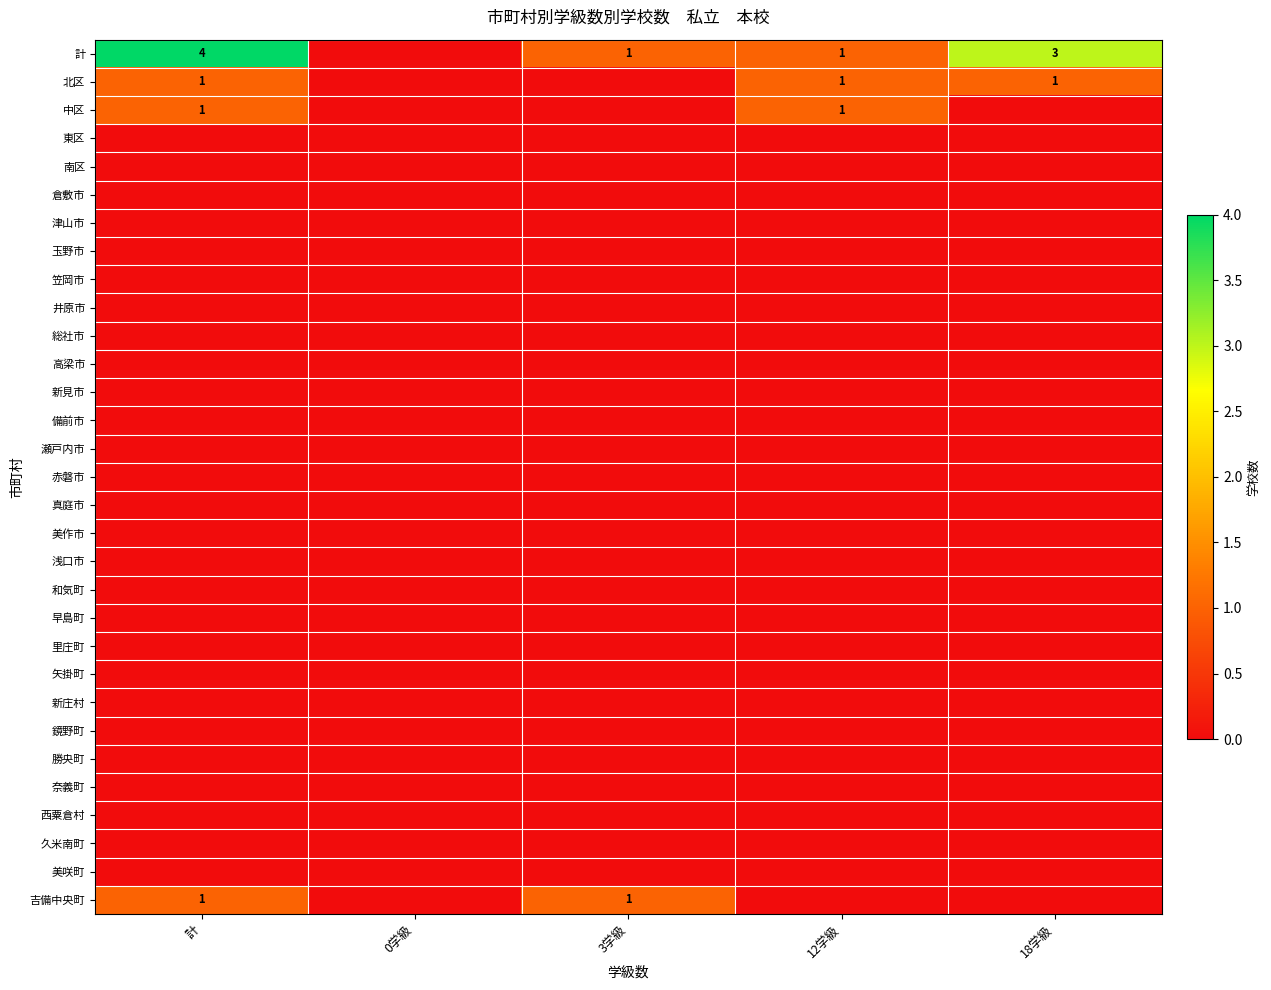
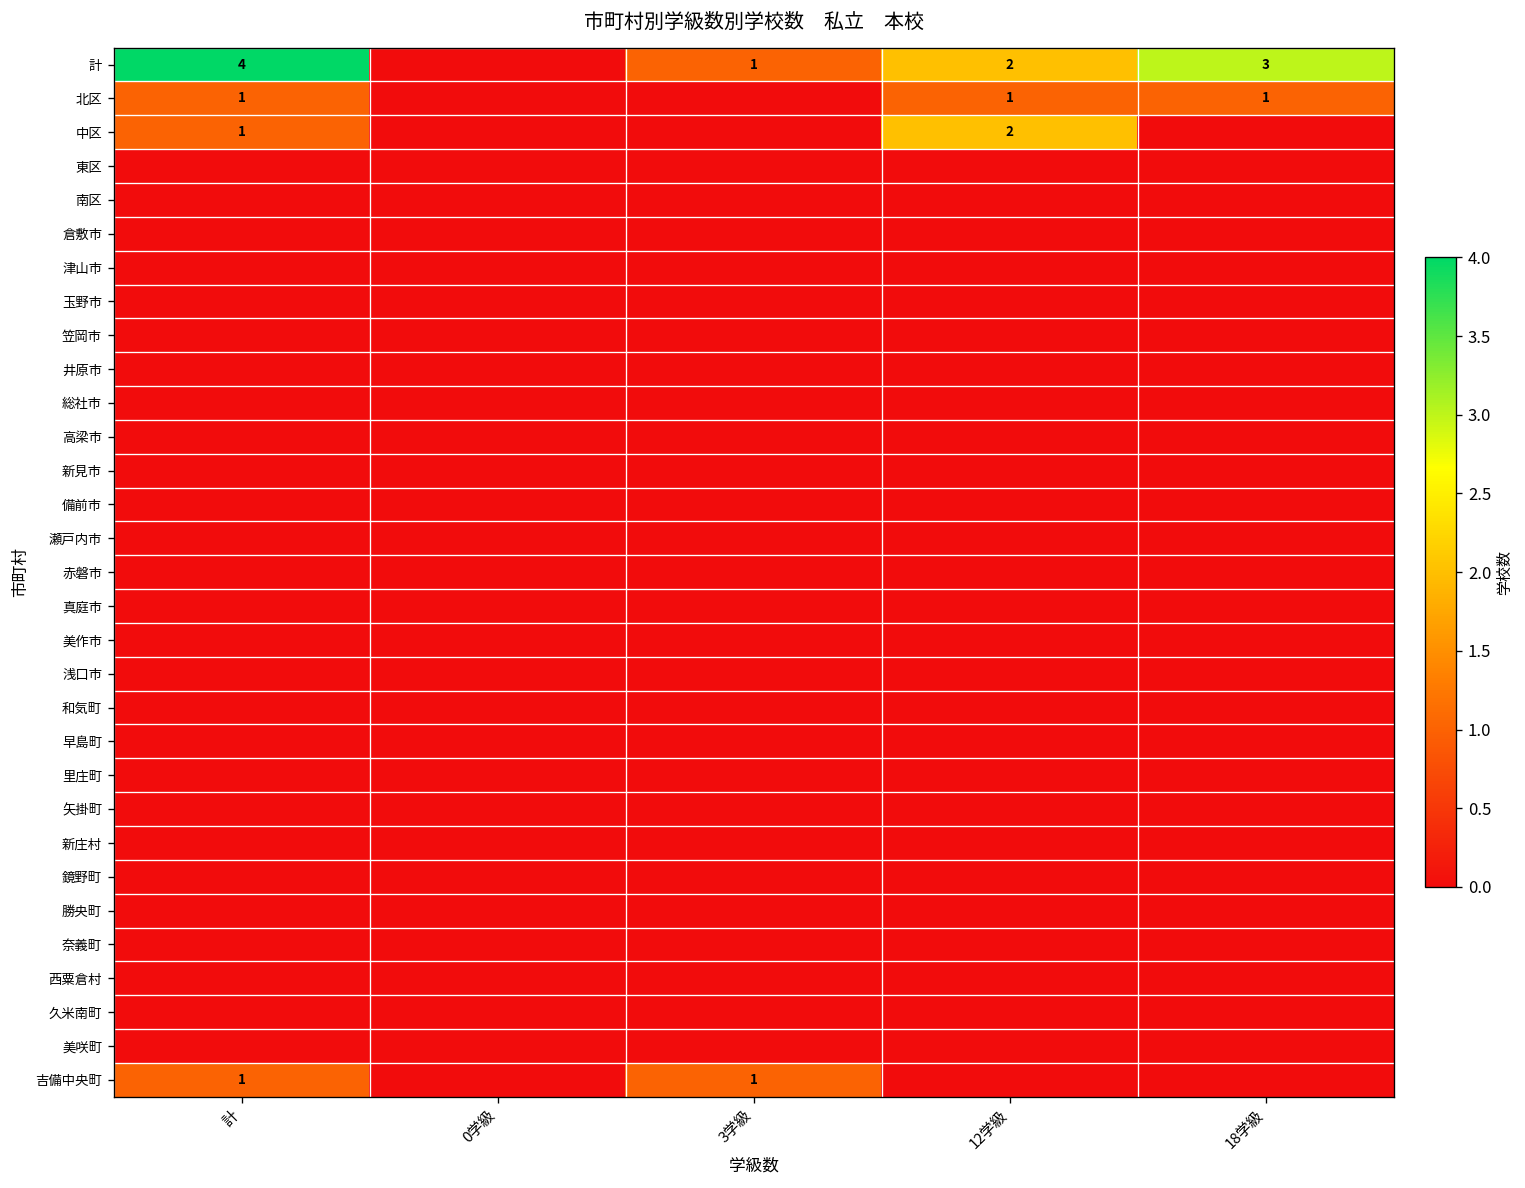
  {
    "計": {
      "計": 4,
      "3学級": 1,
-     "12学級": 1,
+     "12学級": 2,
      "18学級": 3
    },
    "北区": {
      "計": 1,
      "12学級": 1,
      "18学級": 1
    },
    "中区": {
      "計": 1,
-     "12学級": 1
+     "12学級": 2
    },
    "吉備中央町": {
      "計": 1,
      "3学級": 1
    }
  }
